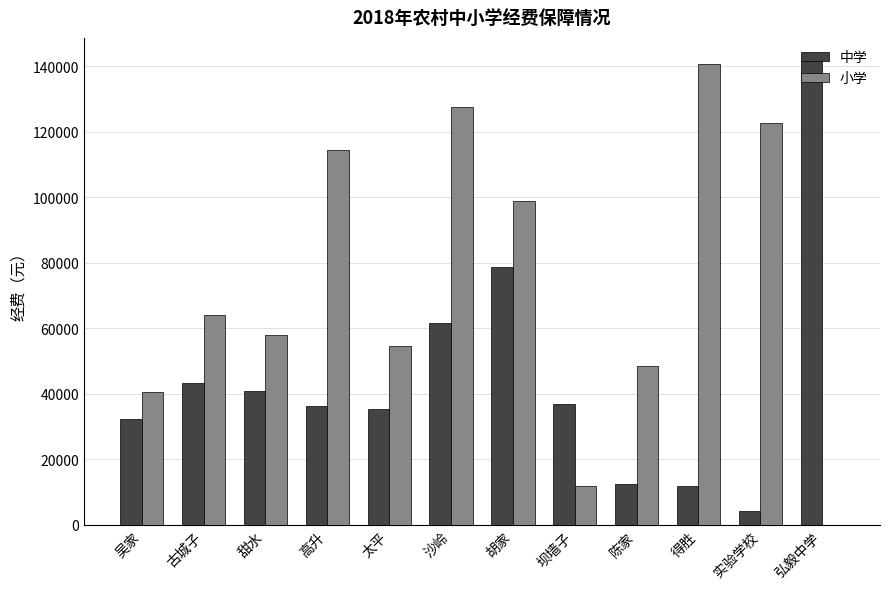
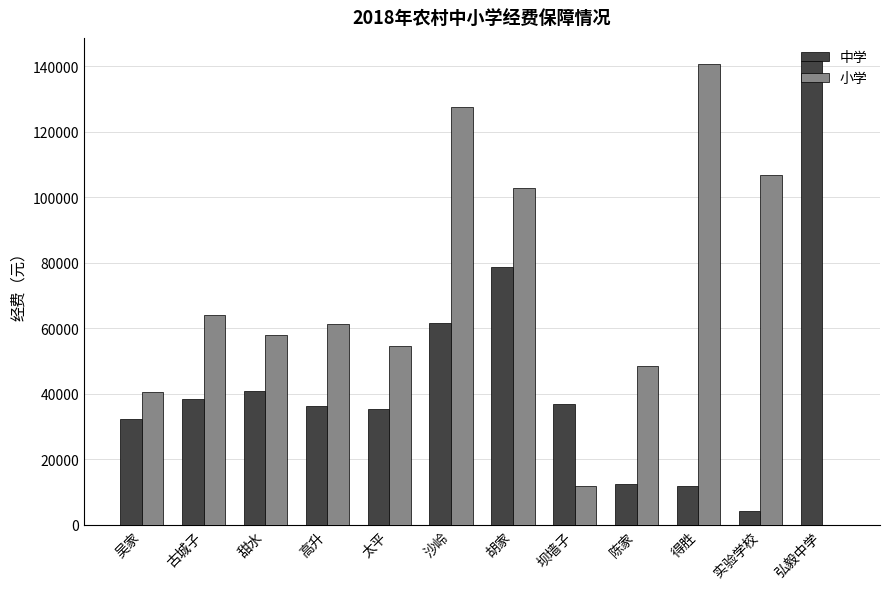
  {
    "中学": {
      "吴家": 32000,
-     "古城子": 43000,
+     "古城子": 38000,
      "甜水": 41000,
      "高升": 36000,
      "太平": 35000,
      "沙岭": 62000,
      "胡家": 79000,
      "坝墙子": 37000,
      "陈家": 13000,
      "得胜": 12000,
      "实验学校": 4000,
      "弘毅中学": 142000
    },
    "小学": {
      "吴家": 41000,
      "古城子": 64000,
      "甜水": 58000,
-     "高升": 115000,
+     "高升": 61000,
      "太平": 55000,
      "沙岭": 128000,
-     "胡家": 99000,
+     "胡家": 103000,
      "坝墙子": 12000,
      "陈家": 48000,
      "得胜": 141000,
-     "实验学校": 123000,
+     "实验学校": 107000,
      "弘毅中学": 0
    }
  }
